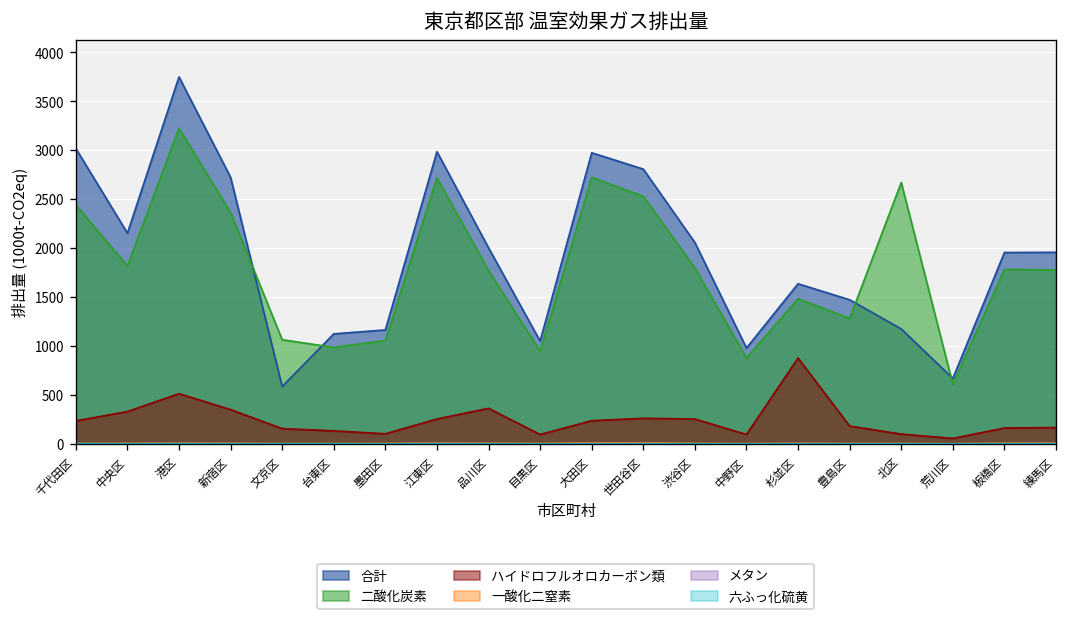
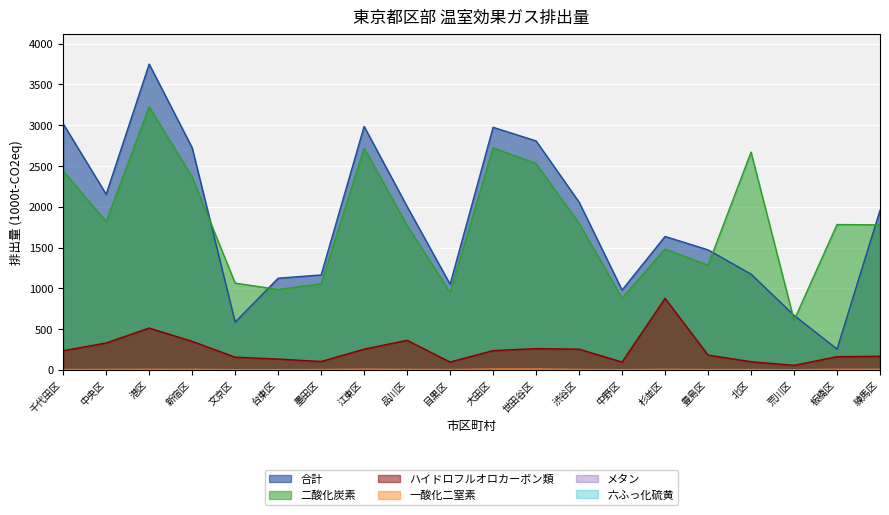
  {
    "合計": {
      "千代田区": 3000,
      "中央区": 2200,
      "港区": 3700,
      "新宿区": 2700,
      "文京区": 600,
      "台東区": 1100,
      "墨田区": 1200,
      "江東区": 3000,
      "品川区": 2000,
      "目黒区": 1100,
      "大田区": 3000,
      "世田谷区": 2800,
      "渋谷区": 2100,
      "中野区": 1000,
      "杉並区": 1600,
      "豊島区": 1500,
      "北区": 1200,
      "荒川区": 700,
-     "板橋区": 2000,
+     "板橋区": 300,
      "練馬区": 2000
    },
    "二酸化炭素": {
      "千代田区": 2400,
      "中央区": 1800,
      "港区": 3200,
      "新宿区": 2400,
      "文京区": 1100,
      "台東区": 1000,
      "墨田区": 1100,
      "江東区": 2700,
      "品川区": 1800,
      "目黒区": 900,
      "大田区": 2700,
      "世田谷区": 2500,
      "渋谷区": 1800,
      "中野区": 900,
      "杉並区": 1500,
      "豊島区": 1300,
      "北区": 2700,
      "荒川区": 600,
      "板橋区": 1800,
      "練馬区": 1800
    },
    "ハイドロフルオロカーボン類": {
      "千代田区": 200,
      "中央区": 300,
      "港区": 500,
      "新宿区": 400,
      "文京区": 200,
      "台東区": 100,
      "墨田区": 100,
      "江東区": 300,
      "品川区": 400,
      "目黒区": 100,
      "大田区": 200,
      "世田谷区": 300,
      "渋谷区": 300,
      "中野区": 100,
      "杉並区": 900,
      "豊島区": 200,
      "北区": 100,
      "荒川区": 100,
      "板橋区": 200,
      "練馬区": 200
    },
    "六ふっ化硫黄": {
      "千代田区": 0,
      "中央区": 0,
      "港区": 0,
      "新宿区": 0,
      "文京区": 0,
      "台東区": 0,
      "墨田区": 0,
      "江東区": 0,
      "品川区": 0,
      "目黒区": 0,
      "大田区": 0,
      "世田谷区": 0,
      "渋谷区": 0,
      "中野区": 0,
      "杉並区": 0,
      "豊島区": 0,
      "北区": 0,
      "荒川区": 0,
      "板橋区": 0,
      "練馬区": 0
    }
  }
